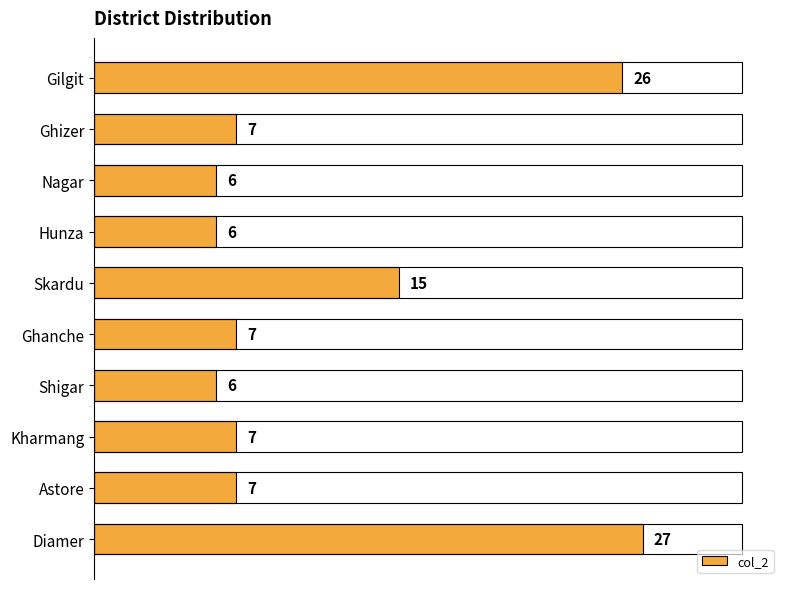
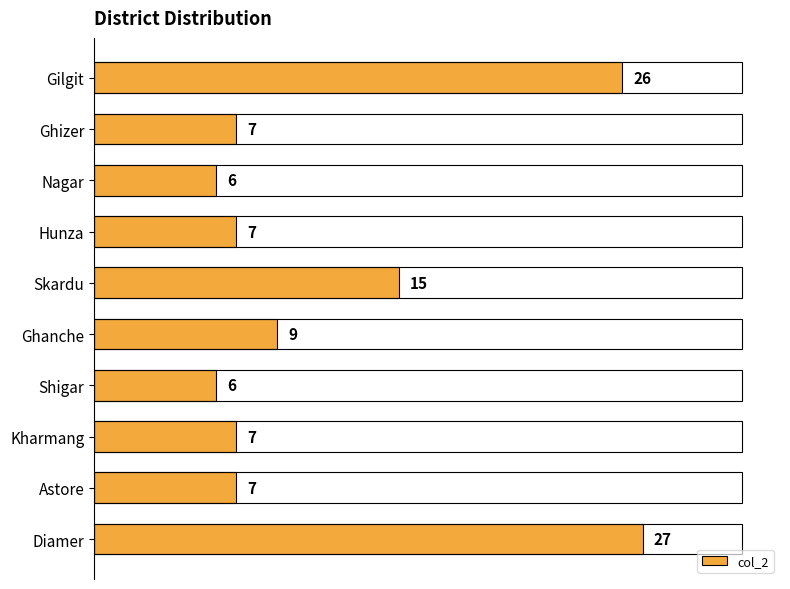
  {
    "Gilgit": 26,
    "Ghizer": 7,
    "Nagar": 6,
-   "Hunza": 6,
+   "Hunza": 7,
    "Skardu": 15,
-   "Ghanche": 7,
+   "Ghanche": 9,
    "Shigar": 6,
    "Kharmang": 7,
    "Astore": 7,
    "Diamer": 27
  }
